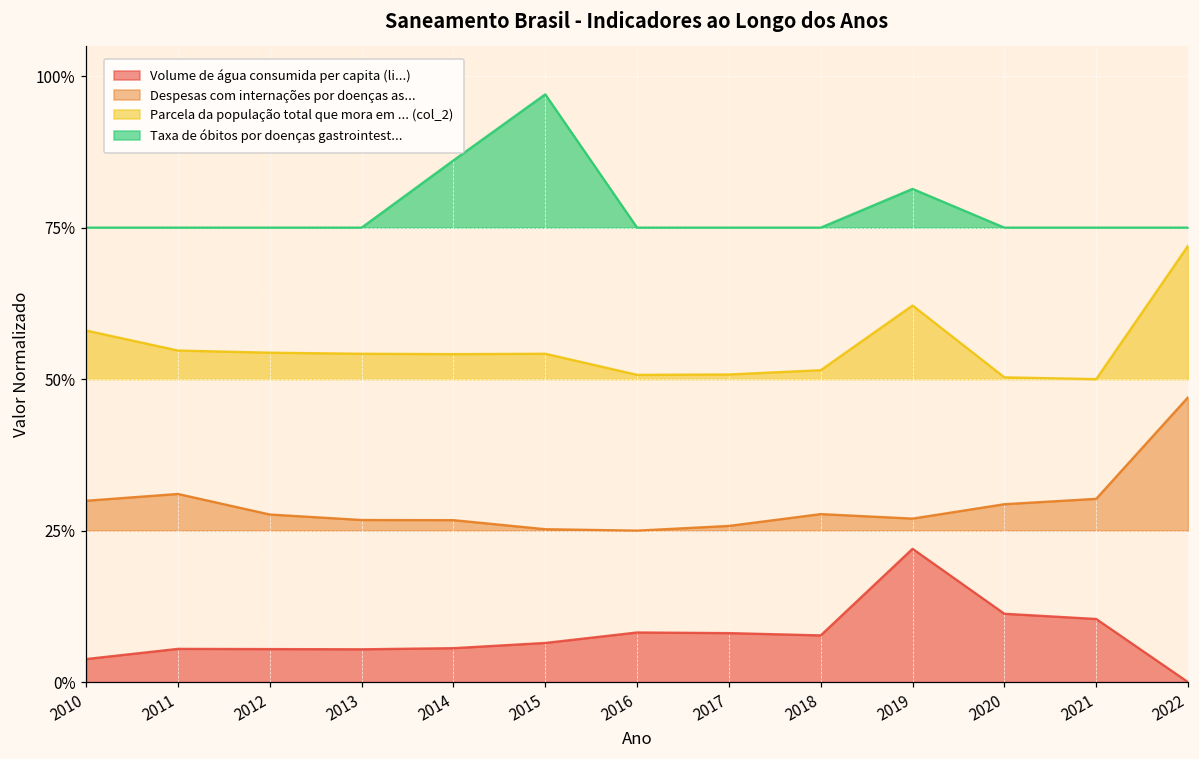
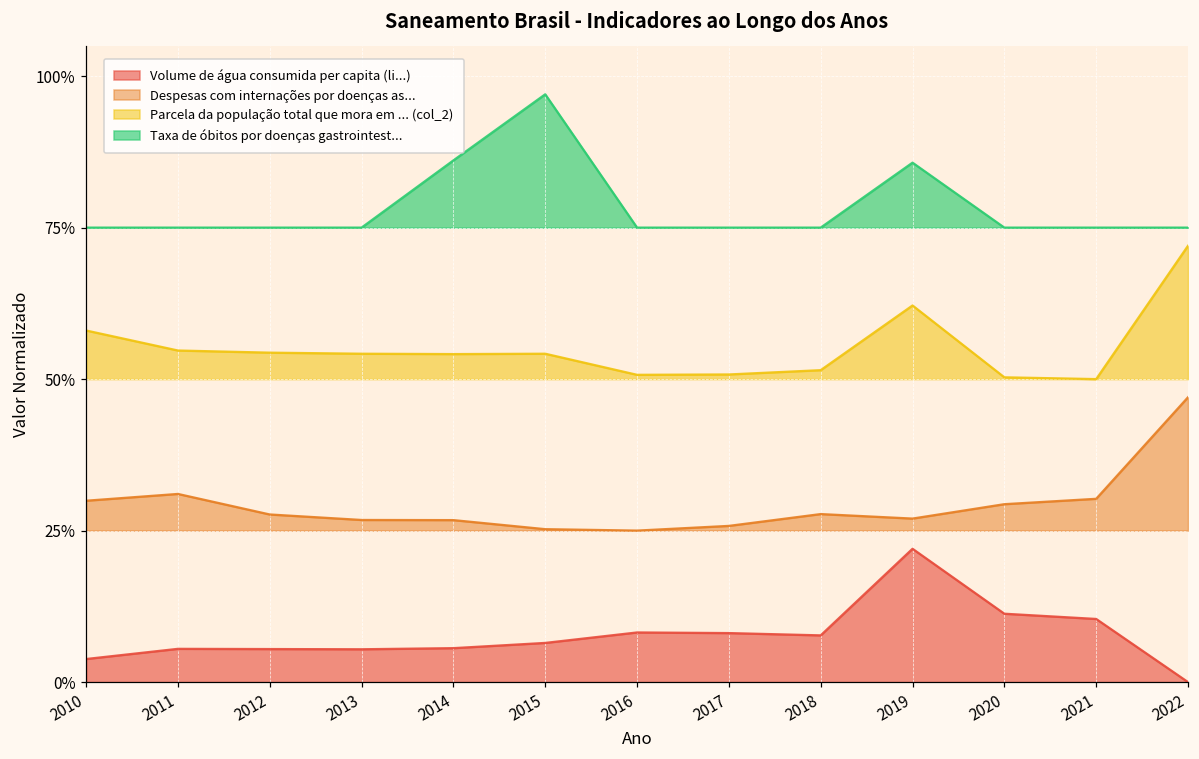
  {
    "Taxa de óbitos por doenças gastrointest...": {
      "2010": "75%",
      "2011": "75%",
      "2012": "75%",
      "2013": "75%",
      "2014": "86%",
      "2015": "97%",
      "2016": "75%",
      "2017": "75%",
      "2018": "75%",
-     "2019": "81%",
+     "2019": "86%",
      "2020": "75%",
      "2021": "75%",
      "2022": "75%"
    }
  }
